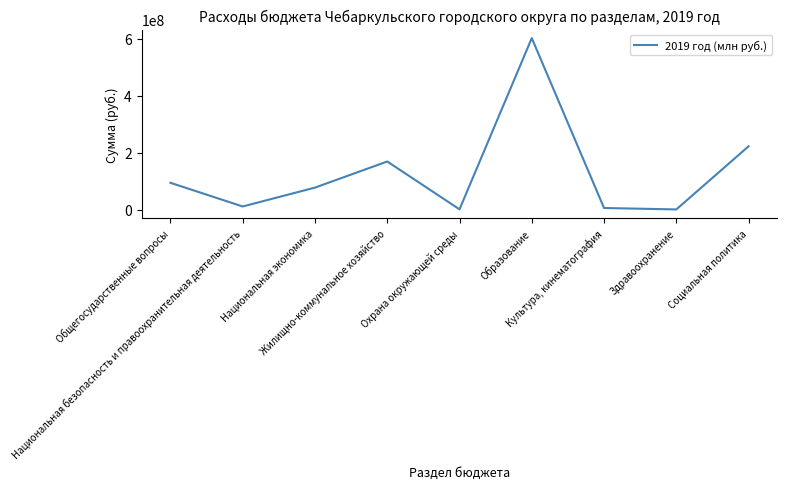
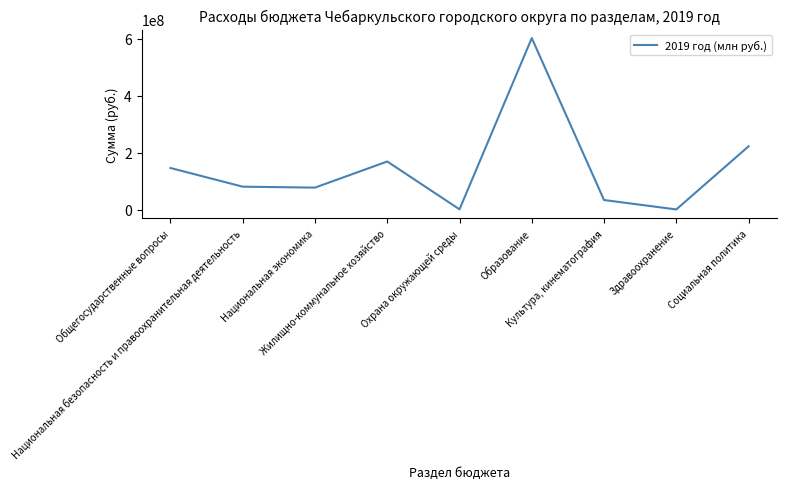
  {
-   "Общегосударственные вопросы": 90000000,
-   "Национальная безопасность и правоохранительная деятельность": 10000000,
+   "Общегосударственные вопросы": 150000000,
+   "Национальная безопасность и правоохранительная деятельность": 80000000,
    "Национальная экономика": 80000000,
    "Жилищно-коммунальное хозяйство": 170000000,
    "Охрана окружающей среды": 0,
    "Образование": 600000000,
-   "Культура, кинематография": 10000000,
+   "Культура, кинематография": 30000000,
    "Здравоохранение": 0,
    "Социальная политика": 220000000
  }
